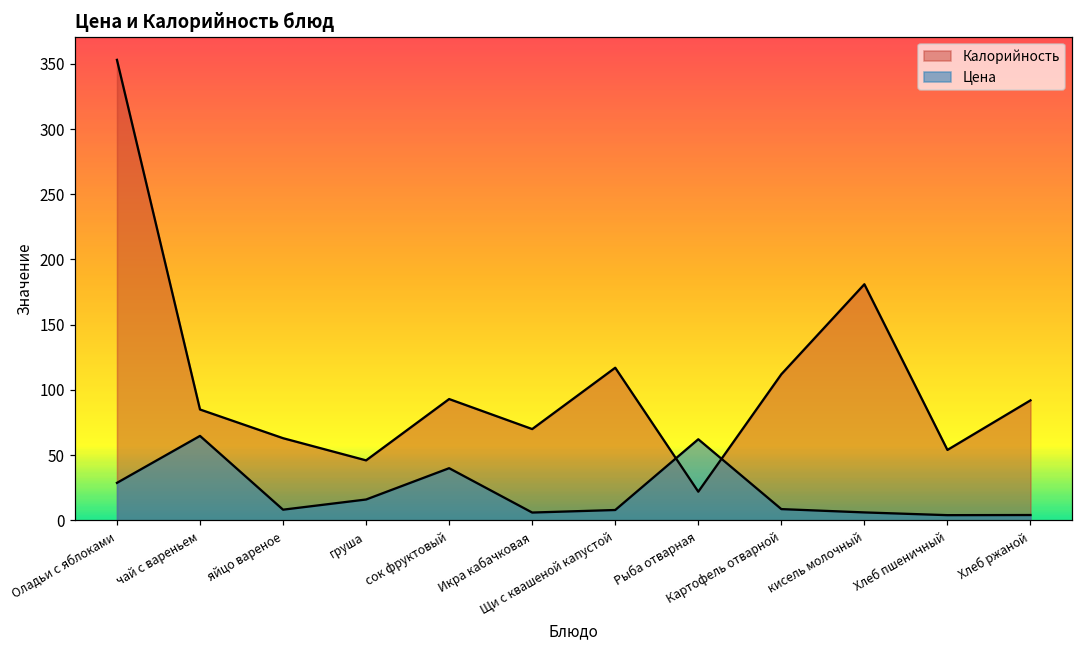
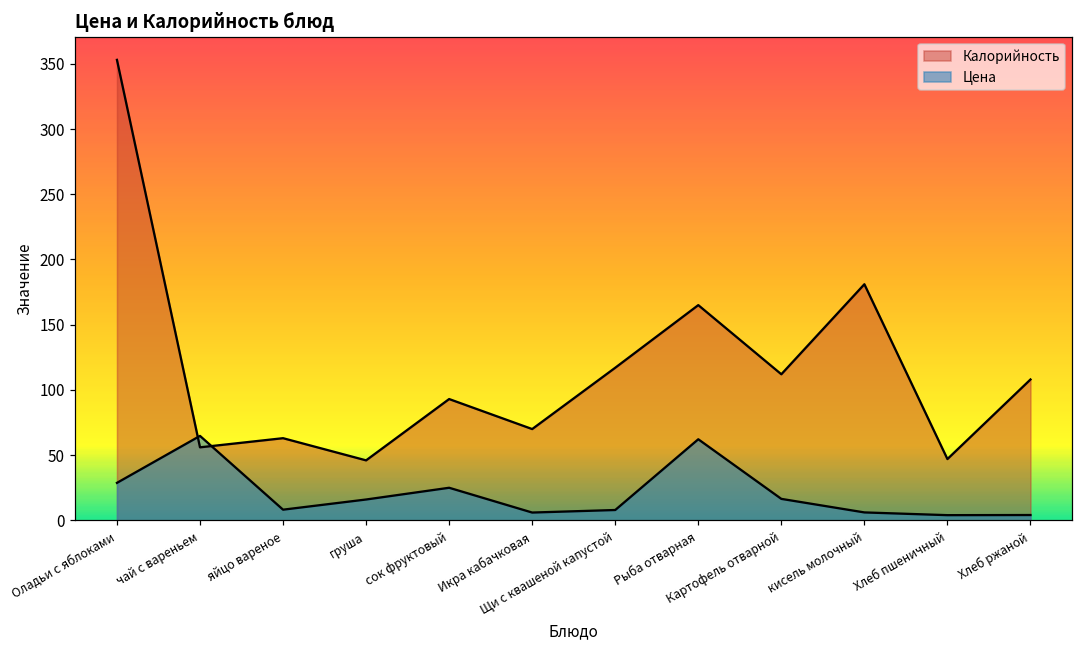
  {
    "Калорийность": {
      "Оладьи с яблоками": 353,
-     "чай с вареньем": 85,
+     "чай с вареньем": 56,
      "яйцо вареное": 63,
      "груша": 46,
      "сок фруктовый": 93,
      "Икра кабачковая": 70,
      "Щи с квашеной капустой": 117,
-     "Рыба отварная": 22,
+     "Рыба отварная": 165,
      "Картофель отварной": 112,
      "кисель молочный": 181,
-     "Хлеб пшеничный": 54,
-     "Хлеб ржаной": 92
+     "Хлеб пшеничный": 47,
+     "Хлеб ржаной": 108
    },
    "Цена": {
      "Оладьи с яблоками": 29,
      "чай с вареньем": 65,
      "яйцо вареное": 8,
      "груша": 16,
-     "сок фруктовый": 40,
+     "сок фруктовый": 25,
      "Икра кабачковая": 6,
      "Щи с квашеной капустой": 8,
      "Рыба отварная": 62,
-     "Картофель отварной": 9,
+     "Картофель отварной": 16,
      "кисель молочный": 6,
      "Хлеб пшеничный": 4,
      "Хлеб ржаной": 4
    }
  }
